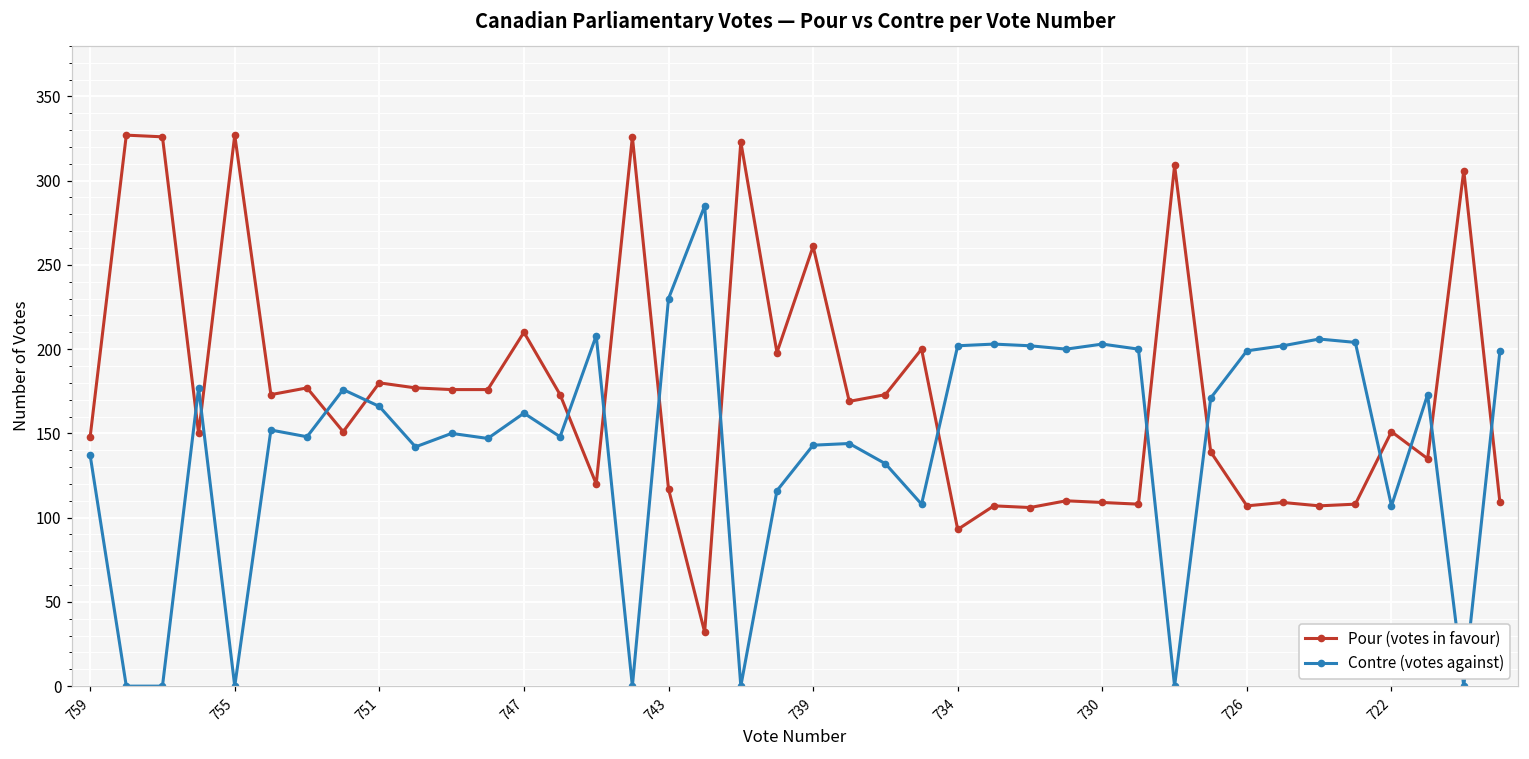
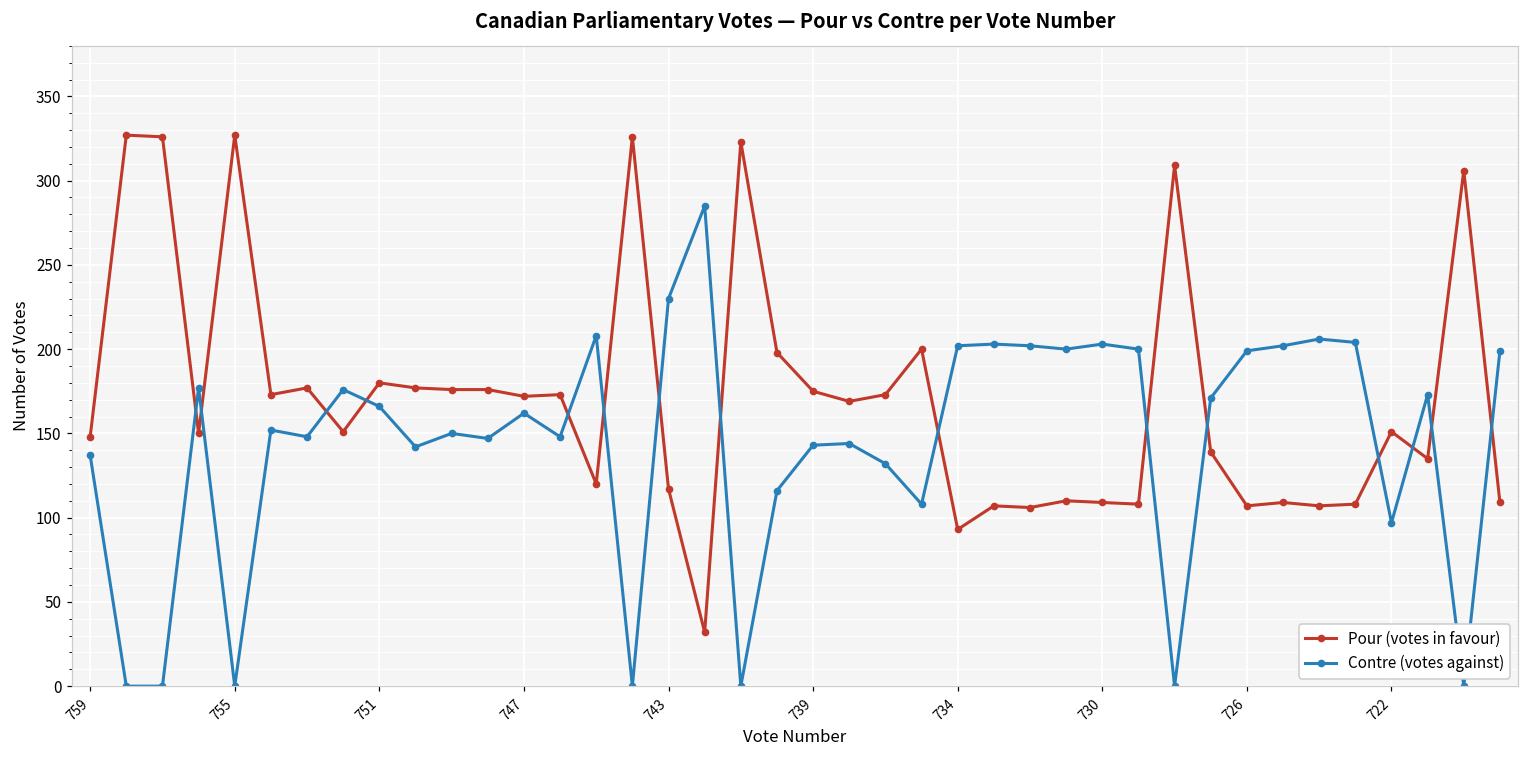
  {
    "Pour (votes in favour)": {
      "759": 148,
      "755": 327,
      "751": 180,
-     "747": 210,
+     "747": 172,
      "743": 117,
-     "739": 261,
+     "739": 175,
      "734": 93,
      "730": 109,
      "726": 107,
      "722": 151
    },
    "Contre (votes against)": {
      "759": 137,
      "755": 0,
      "751": 166,
      "747": 162,
      "743": 230,
      "739": 143,
      "734": 202,
      "730": 203,
      "726": 199,
-     "722": 107
+     "722": 97
    }
  }
